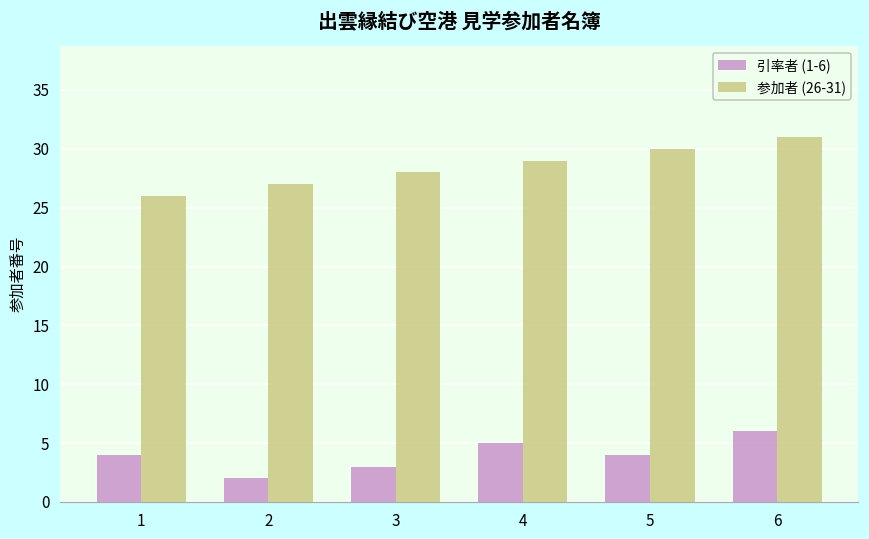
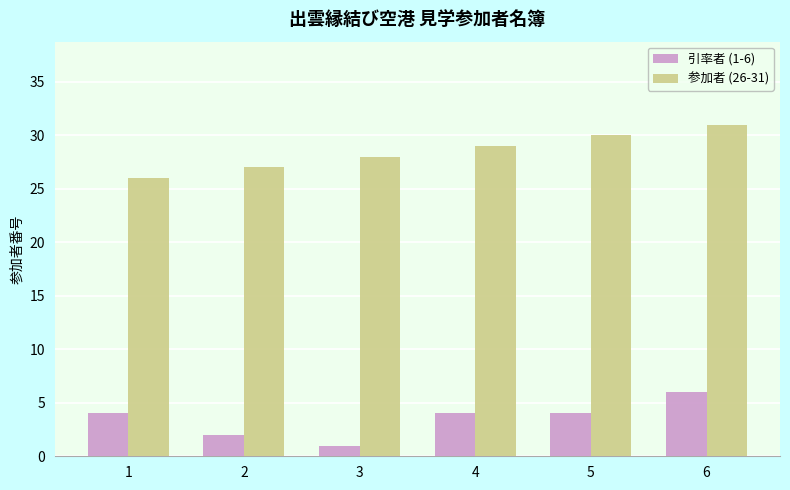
  {
    "引率者 (1-6)": {
      "1": 4,
      "2": 2,
-     "3": 3,
-     "4": 5,
+     "3": 1,
+     "4": 4,
      "5": 4,
      "6": 6
    },
    "参加者 (26-31)": {
      "1": 26,
      "2": 27,
      "3": 28,
      "4": 29,
      "5": 30,
      "6": 31
    }
  }
